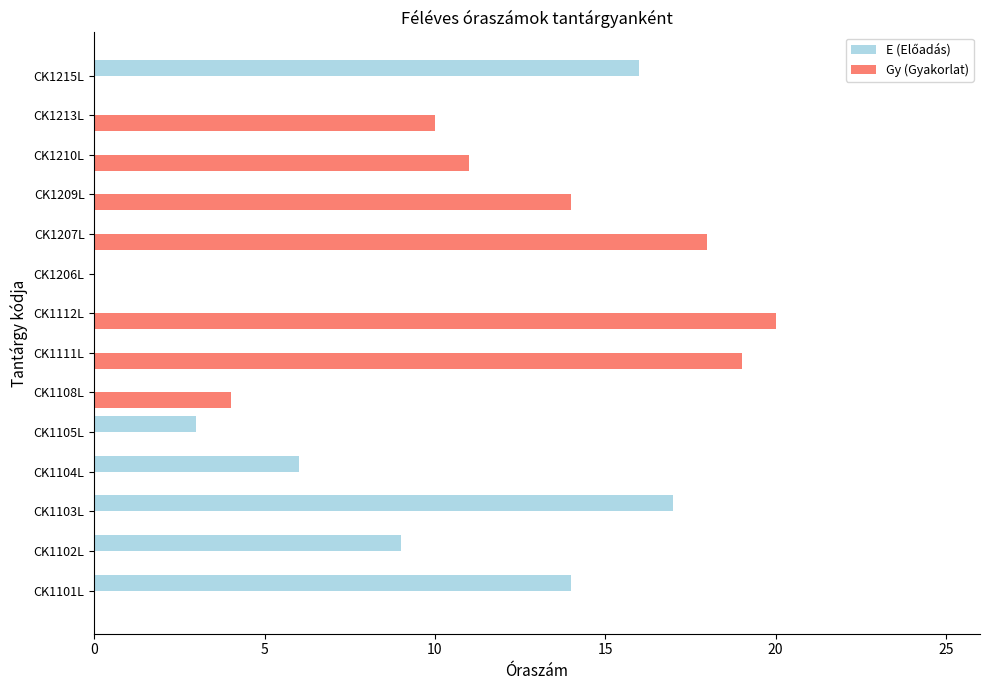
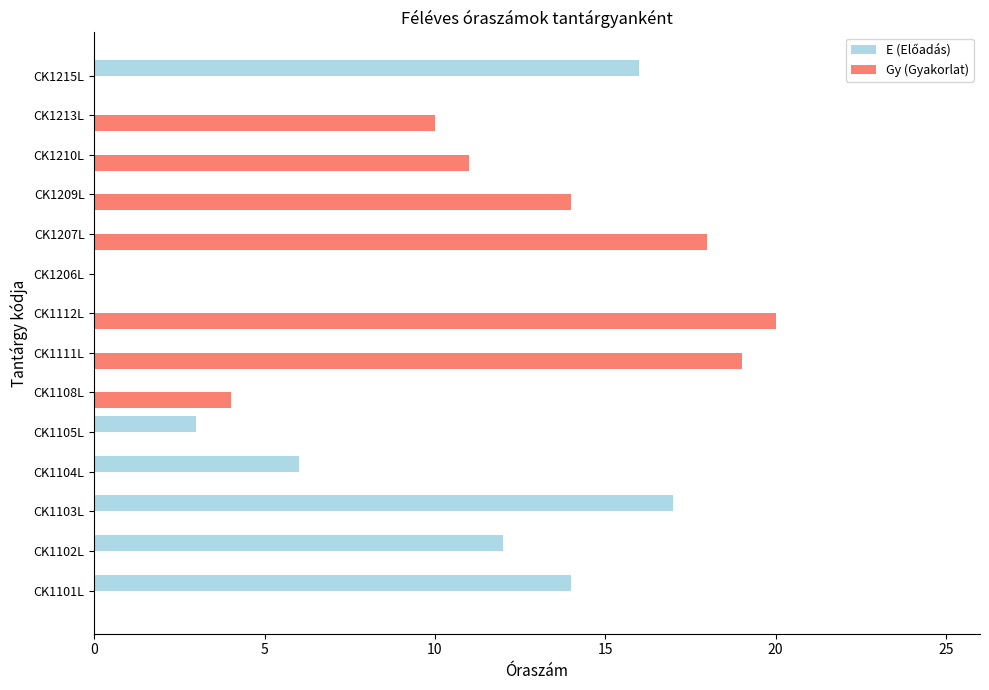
  {
    "E (Előadás)": {
      "CK1215L": 16,
      "CK1213L": 0,
      "CK1210L": 0,
      "CK1209L": 0,
      "CK1207L": 0,
      "CK1206L": 0,
      "CK1112L": 0,
      "CK1111L": 0,
      "CK1108L": 0,
      "CK1105L": 3,
      "CK1104L": 6,
      "CK1103L": 17,
-     "CK1102L": 9,
+     "CK1102L": 12,
      "CK1101L": 14
    },
    "Gy (Gyakorlat)": {
      "CK1215L": 0,
      "CK1213L": 10,
      "CK1210L": 11,
      "CK1209L": 14,
      "CK1207L": 18,
      "CK1206L": 0,
      "CK1112L": 20,
      "CK1111L": 19,
      "CK1108L": 4,
      "CK1105L": 0,
      "CK1104L": 0,
      "CK1103L": 0,
      "CK1102L": 0,
      "CK1101L": 0
    }
  }
